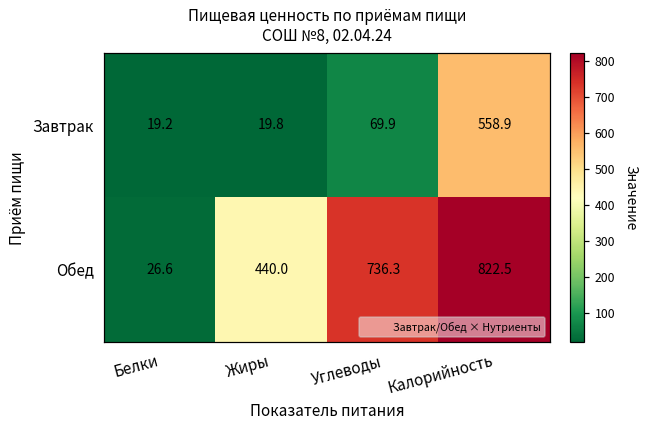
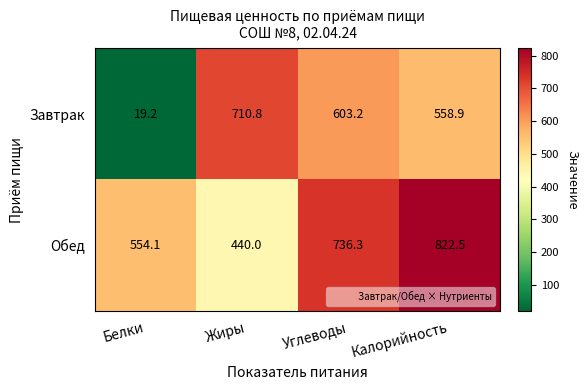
  {
    "Завтрак": {
      "Белки": 19.2,
-     "Жиры": 19.8,
-     "Углеводы": 69.9,
+     "Жиры": 710.8,
+     "Углеводы": 603.2,
      "Калорийность": 558.9
    },
    "Обед": {
-     "Белки": 26.6,
+     "Белки": 554.1,
      "Жиры": 440.0,
      "Углеводы": 736.3,
      "Калорийность": 822.5
    }
  }
